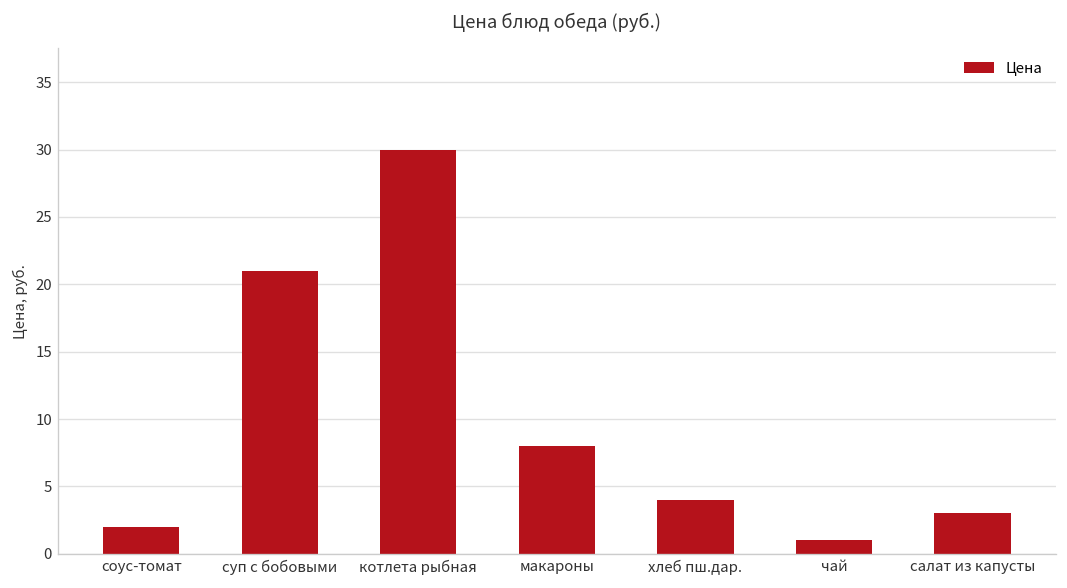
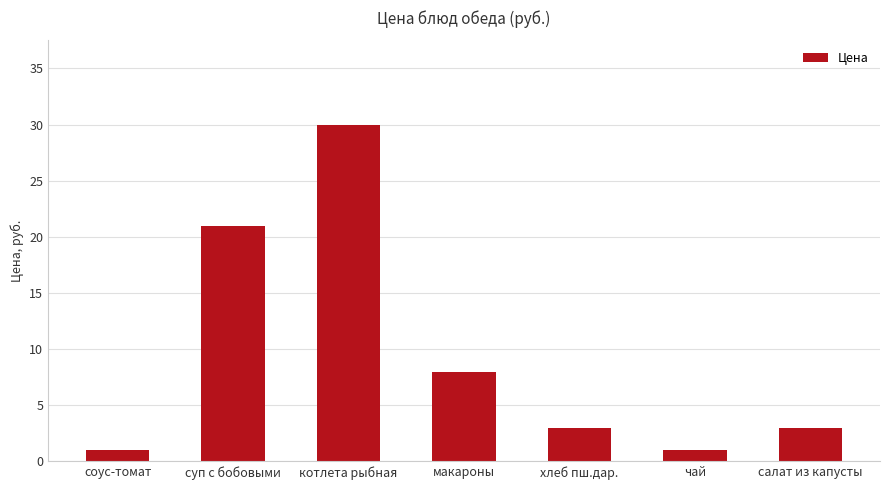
  {
-   "соус-томат": 2,
+   "соус-томат": 1,
    "суп с бобовыми": 21,
    "котлета рыбная": 30,
    "макароны": 8,
-   "хлеб пш.дар.": 4,
+   "хлеб пш.дар.": 3,
    "чай": 1,
    "салат из капусты": 3
  }
